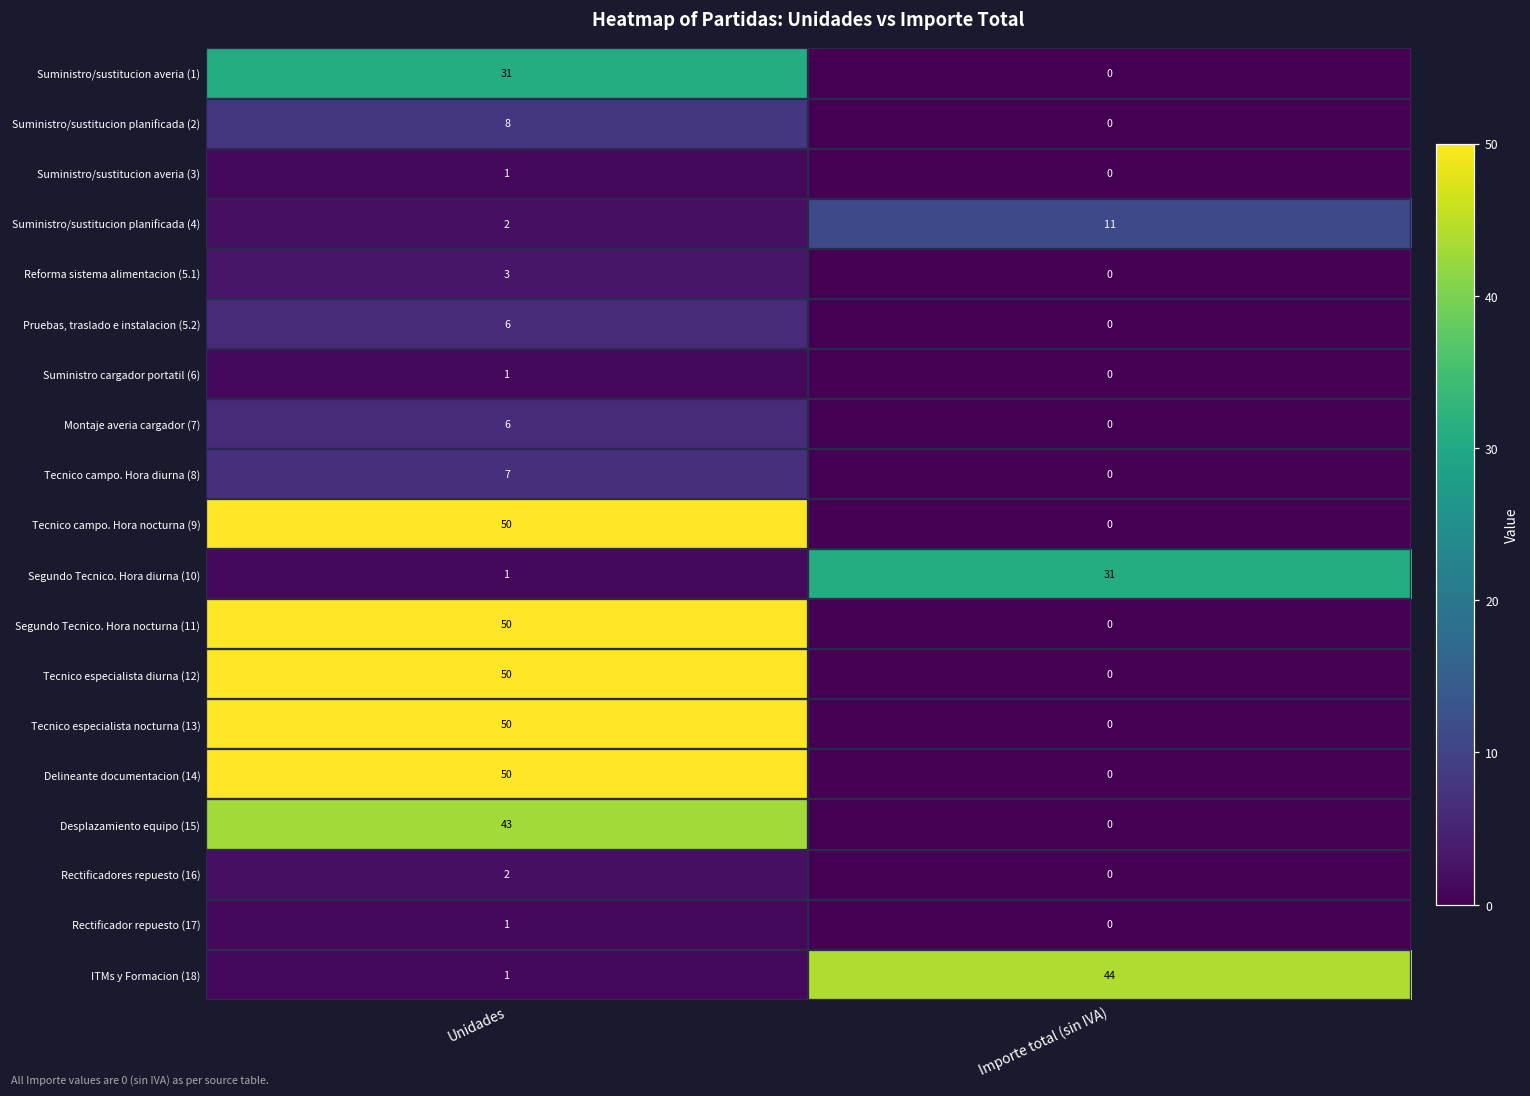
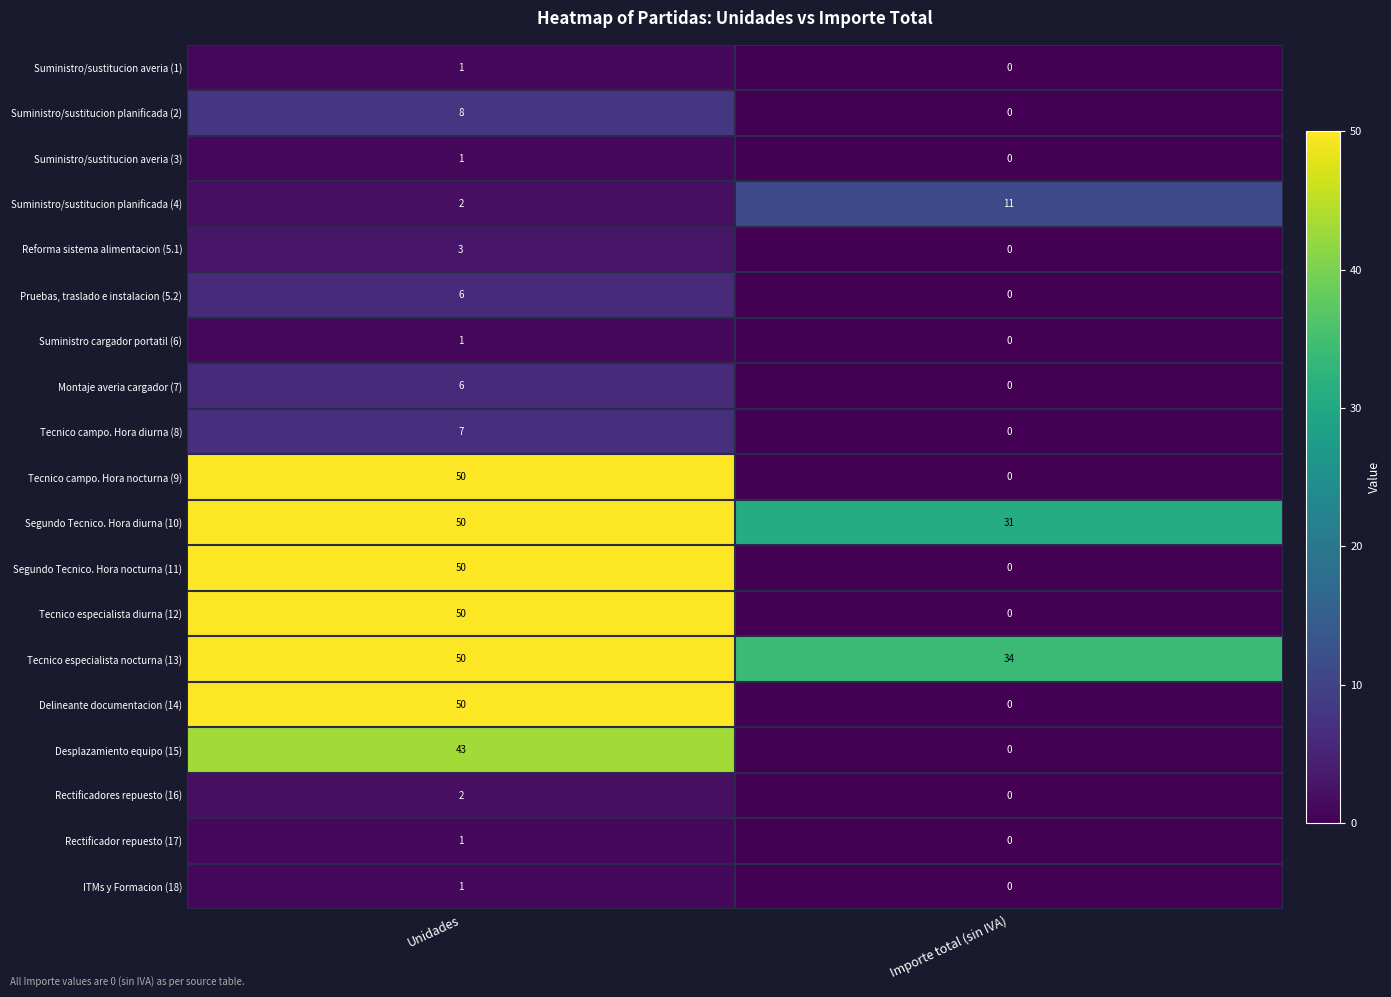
  {
    "Suministro/sustitucion averia (1)": {
-     "Unidades": 31,
+     "Unidades": 1,
      "Importe total (sin IVA)": 0
    },
    "Suministro/sustitucion planificada (2)": {
      "Unidades": 8,
      "Importe total (sin IVA)": 0
    },
    "Suministro/sustitucion averia (3)": {
      "Unidades": 1,
      "Importe total (sin IVA)": 0
    },
    "Suministro/sustitucion planificada (4)": {
      "Unidades": 2,
      "Importe total (sin IVA)": 11
    },
    "Reforma sistema alimentacion (5.1)": {
      "Unidades": 3,
      "Importe total (sin IVA)": 0
    },
    "Pruebas, traslado e instalacion (5.2)": {
      "Unidades": 6,
      "Importe total (sin IVA)": 0
    },
    "Suministro cargador portatil (6)": {
      "Unidades": 1,
      "Importe total (sin IVA)": 0
    },
    "Montaje averia cargador (7)": {
      "Unidades": 6,
      "Importe total (sin IVA)": 0
    },
    "Tecnico campo. Hora diurna (8)": {
      "Unidades": 7,
      "Importe total (sin IVA)": 0
    },
    "Tecnico campo. Hora nocturna (9)": {
      "Unidades": 50,
      "Importe total (sin IVA)": 0
    },
    "Segundo Tecnico. Hora diurna (10)": {
-     "Unidades": 1,
+     "Unidades": 50,
      "Importe total (sin IVA)": 31
    },
    "Segundo Tecnico. Hora nocturna (11)": {
      "Unidades": 50,
      "Importe total (sin IVA)": 0
    },
    "Tecnico especialista diurna (12)": {
      "Unidades": 50,
      "Importe total (sin IVA)": 0
    },
    "Tecnico especialista nocturna (13)": {
      "Unidades": 50,
-     "Importe total (sin IVA)": 0
+     "Importe total (sin IVA)": 34
    },
    "Delineante documentacion (14)": {
      "Unidades": 50,
      "Importe total (sin IVA)": 0
    },
    "Desplazamiento equipo (15)": {
      "Unidades": 43,
      "Importe total (sin IVA)": 0
    },
    "Rectificadores repuesto (16)": {
      "Unidades": 2,
      "Importe total (sin IVA)": 0
    },
    "Rectificador repuesto (17)": {
      "Unidades": 1,
      "Importe total (sin IVA)": 0
    },
    "ITMs y Formacion (18)": {
      "Unidades": 1,
-     "Importe total (sin IVA)": 44
+     "Importe total (sin IVA)": 0
    }
  }
